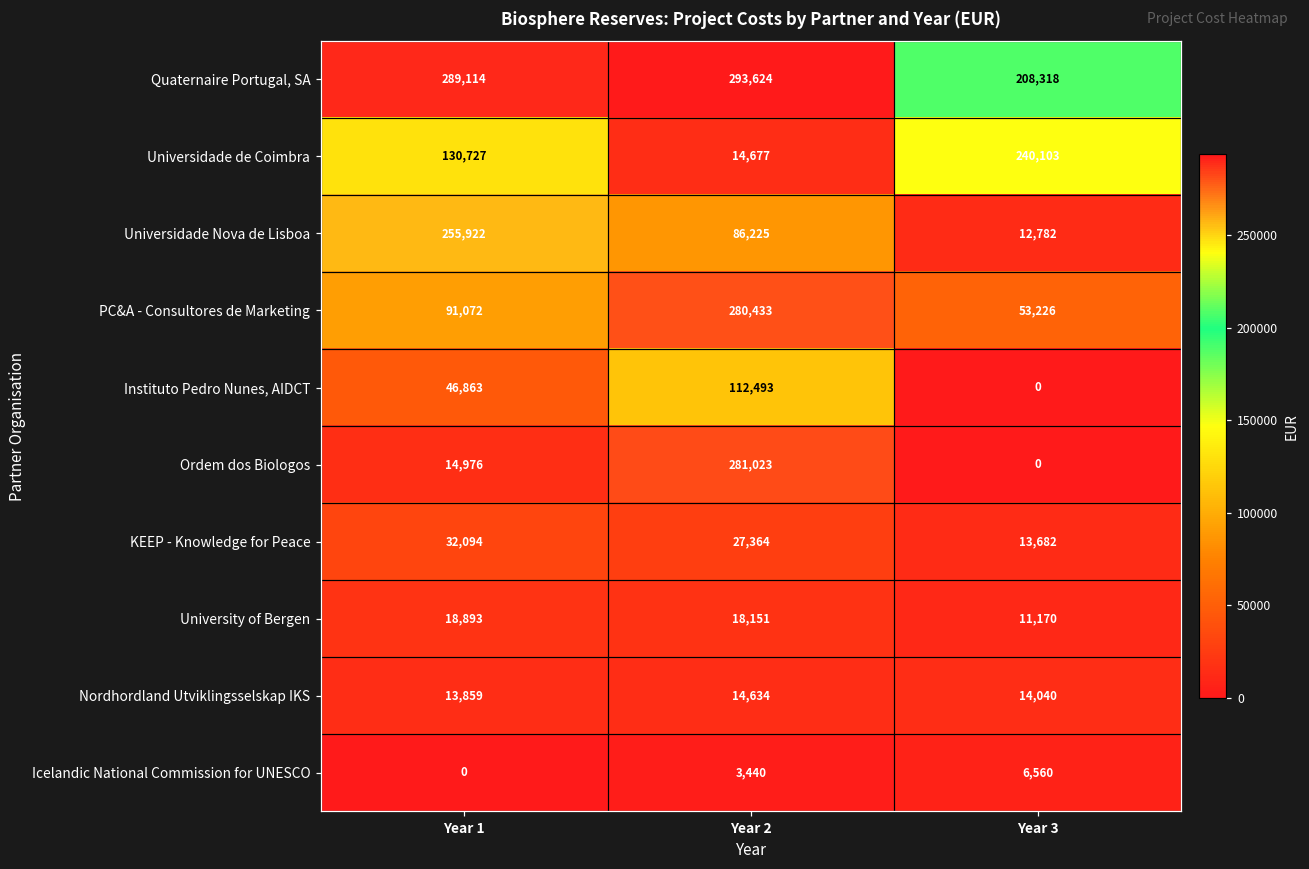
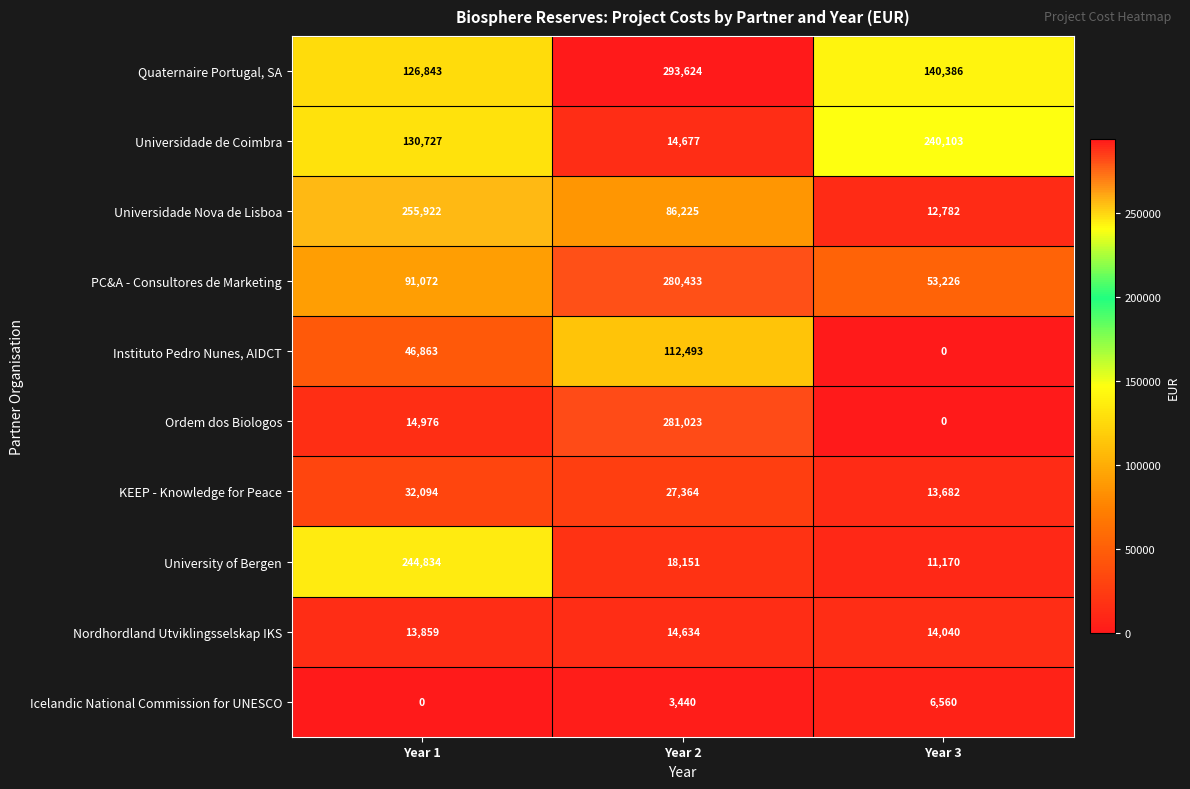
  {
    "Quaternaire Portugal, SA": {
-     "Year 1": "289,114",
+     "Year 1": "126,843",
      "Year 2": "293,624",
-     "Year 3": "208,318"
+     "Year 3": "140,386"
    },
    "Universidade de Coimbra": {
      "Year 1": "130,727",
      "Year 2": "14,677",
      "Year 3": "240,103"
    },
    "Universidade Nova de Lisboa": {
      "Year 1": "255,922",
      "Year 2": "86,225",
      "Year 3": "12,782"
    },
    "PC&A - Consultores de Marketing": {
      "Year 1": "91,072",
      "Year 2": "280,433",
      "Year 3": "53,226"
    },
    "Instituto Pedro Nunes, AIDCT": {
      "Year 1": "46,863",
      "Year 2": "112,493",
      "Year 3": "0"
    },
    "Ordem dos Biologos": {
      "Year 1": "14,976",
      "Year 2": "281,023",
      "Year 3": "0"
    },
    "KEEP - Knowledge for Peace": {
      "Year 1": "32,094",
      "Year 2": "27,364",
      "Year 3": "13,682"
    },
    "University of Bergen": {
-     "Year 1": "18,893",
+     "Year 1": "244,834",
      "Year 2": "18,151",
      "Year 3": "11,170"
    },
    "Nordhordland Utviklingsselskap IKS": {
      "Year 1": "13,859",
      "Year 2": "14,634",
      "Year 3": "14,040"
    },
    "Icelandic National Commission for UNESCO": {
      "Year 1": "0",
      "Year 2": "3,440",
      "Year 3": "6,560"
    }
  }
